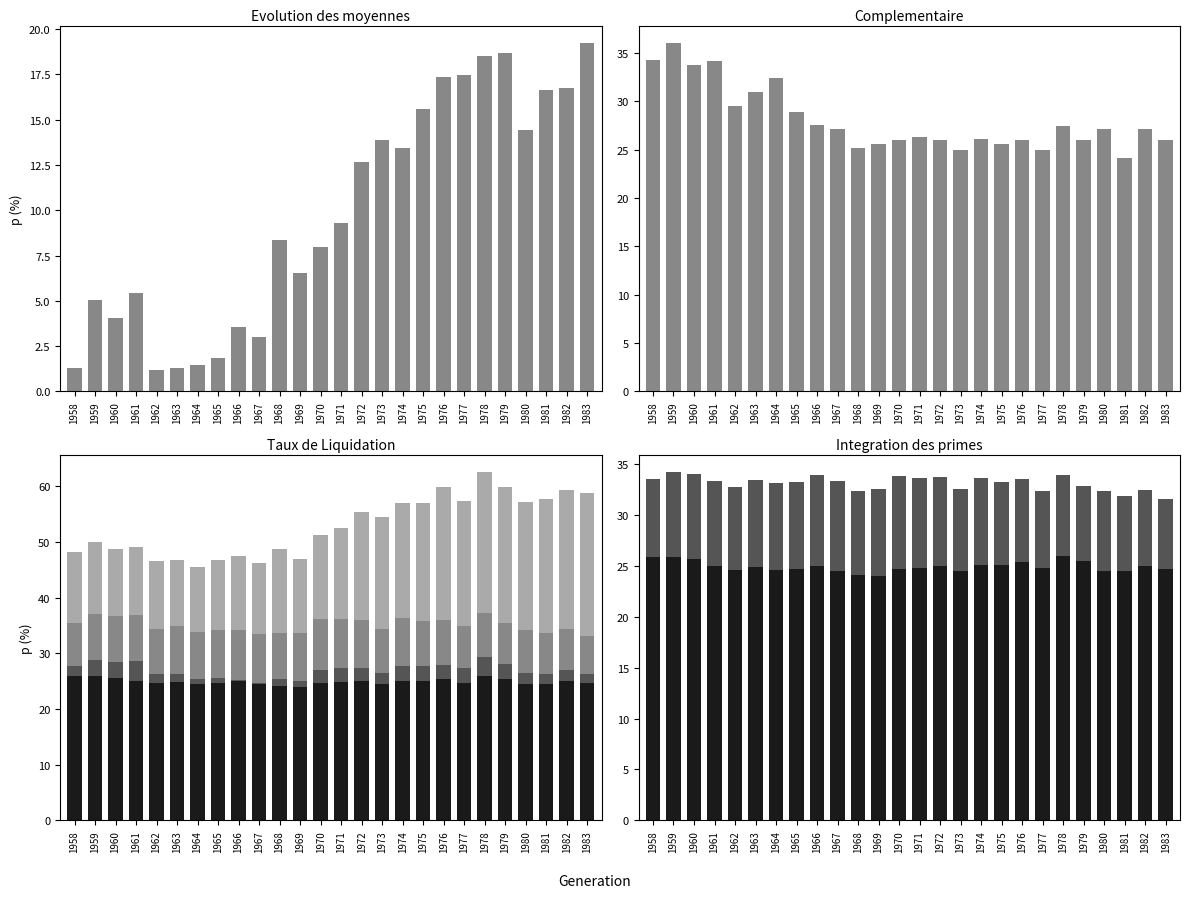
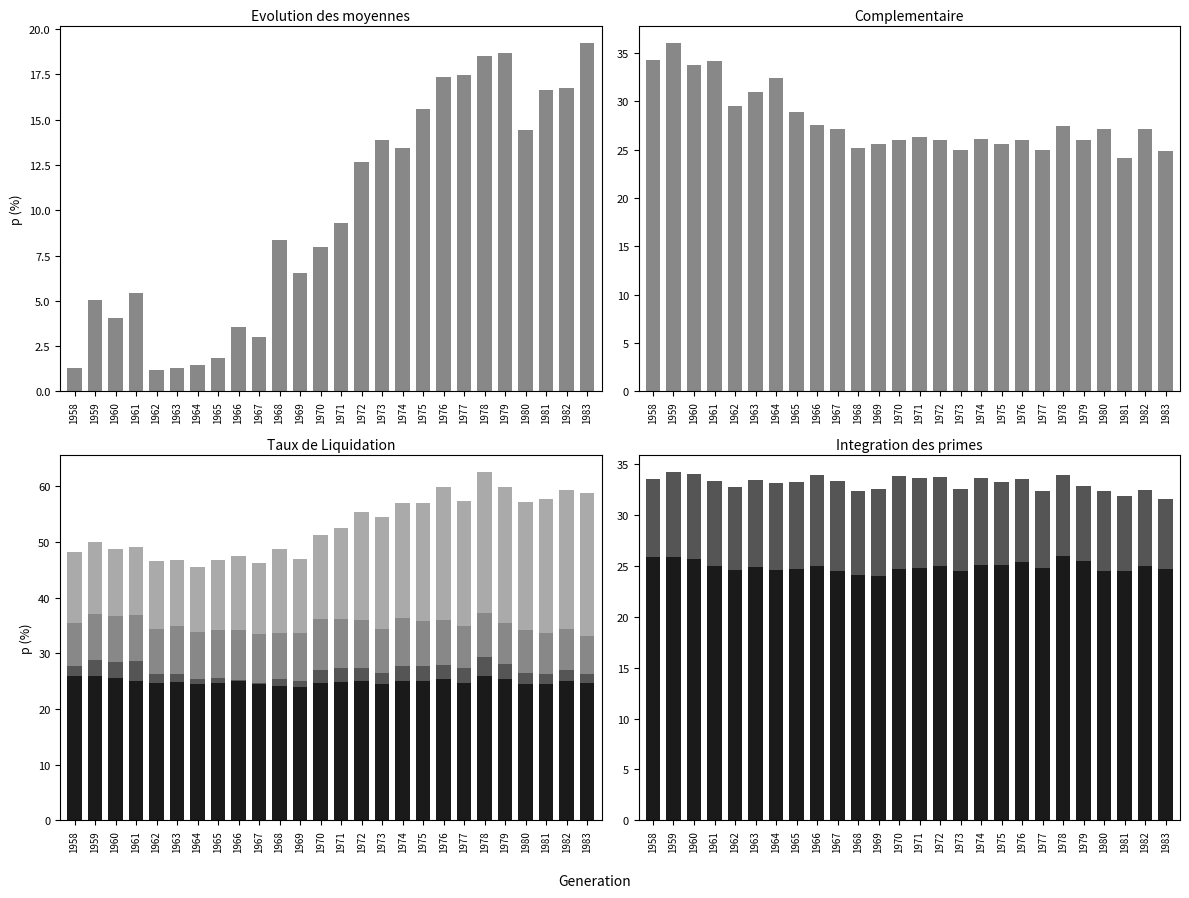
  {
    "Evolution des moyennes": {
      "1958": 1.3,
      "1959": 5.0,
      "1960": 4.0,
      "1961": 5.4,
      "1962": 1.2,
      "1963": 1.3,
      "1964": 1.5,
      "1965": 1.9,
      "1966": 3.6,
      "1967": 3.0,
      "1968": 8.4,
      "1969": 6.6,
      "1970": 7.9,
      "1971": 9.3,
      "1972": 12.7,
      "1973": 13.9,
      "1974": 13.4,
      "1975": 15.6,
      "1976": 17.4,
      "1977": 17.5,
      "1978": 18.5,
      "1979": 18.7,
      "1980": 14.4,
      "1981": 16.7,
      "1982": 16.7,
      "1983": 19.2
    },
    "Complementaire": {
      "1958": 34,
      "1959": 36,
      "1960": 34,
      "1961": 34,
      "1962": 29,
      "1963": 31,
      "1964": 32,
      "1965": 29,
      "1966": 28,
      "1967": 27,
      "1968": 25,
      "1969": 26,
      "1970": 26,
      "1971": 26,
      "1972": 26,
      "1973": 25,
      "1974": 26,
      "1975": 26,
      "1976": 26,
      "1977": 25,
      "1978": 27,
      "1979": 26,
      "1980": 27,
      "1981": 24,
      "1982": 27,
-     "1983": 26
+     "1983": 25
    }
  }
